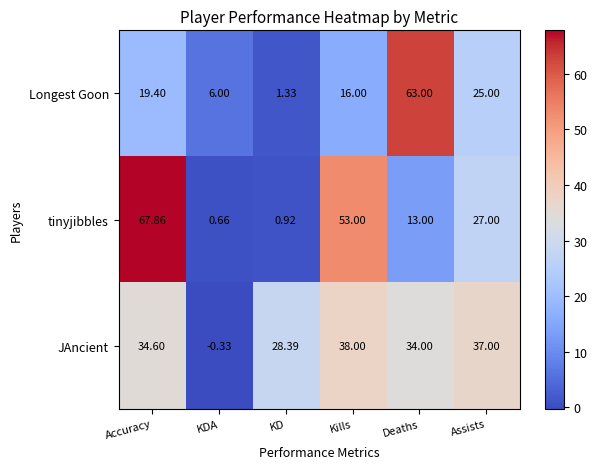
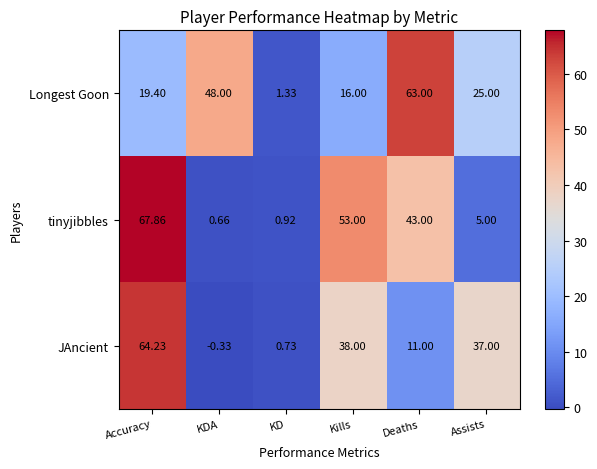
  {
    "Longest Goon": {
      "Accuracy": 19.40,
-     "KDA": 6.00,
+     "KDA": 48.00,
      "KD": 1.33,
      "Kills": 16.00,
      "Deaths": 63.00,
      "Assists": 25.00
    },
    "tinyjibbles": {
      "Accuracy": 67.86,
      "KDA": 0.66,
      "KD": 0.92,
      "Kills": 53.00,
-     "Deaths": 13.00,
-     "Assists": 27.00
+     "Deaths": 43.00,
+     "Assists": 5.00
    },
    "JAncient": {
-     "Accuracy": 34.60,
+     "Accuracy": 64.23,
      "KDA": -0.33,
-     "KD": 28.39,
+     "KD": 0.73,
      "Kills": 38.00,
-     "Deaths": 34.00,
+     "Deaths": 11.00,
      "Assists": 37.00
    }
  }
